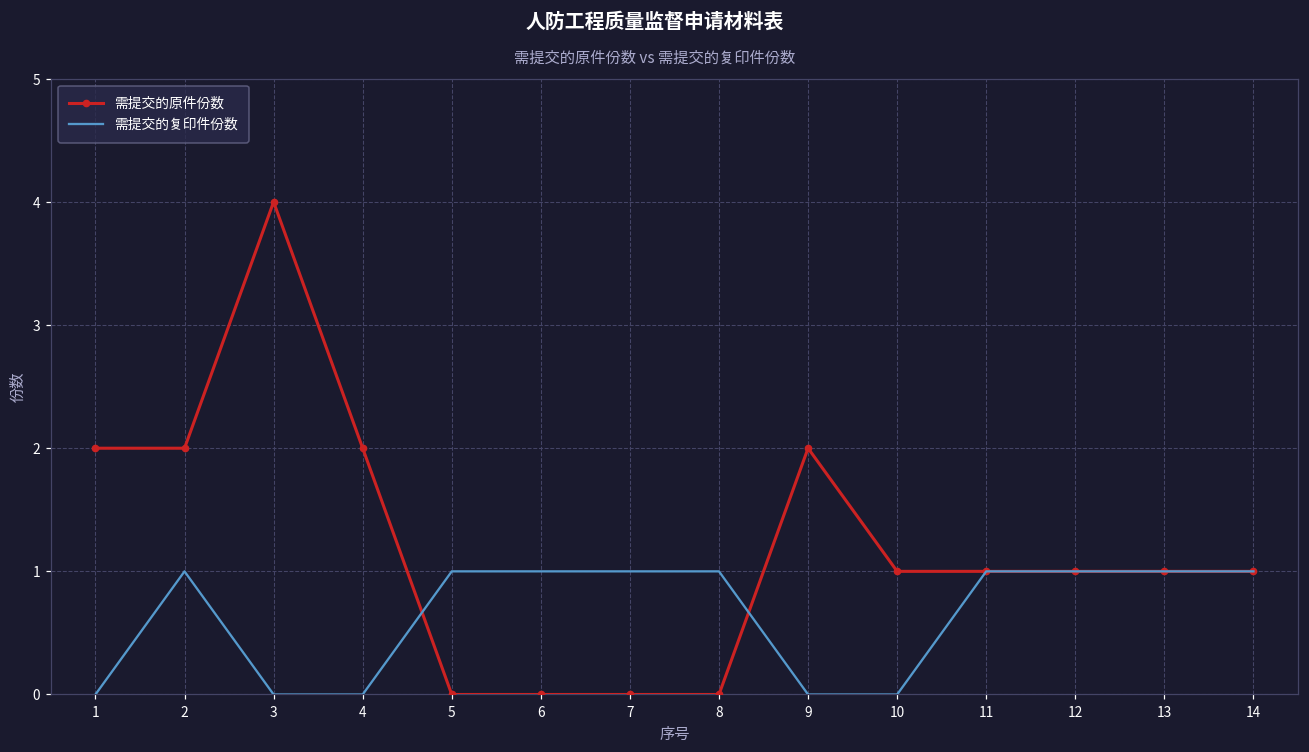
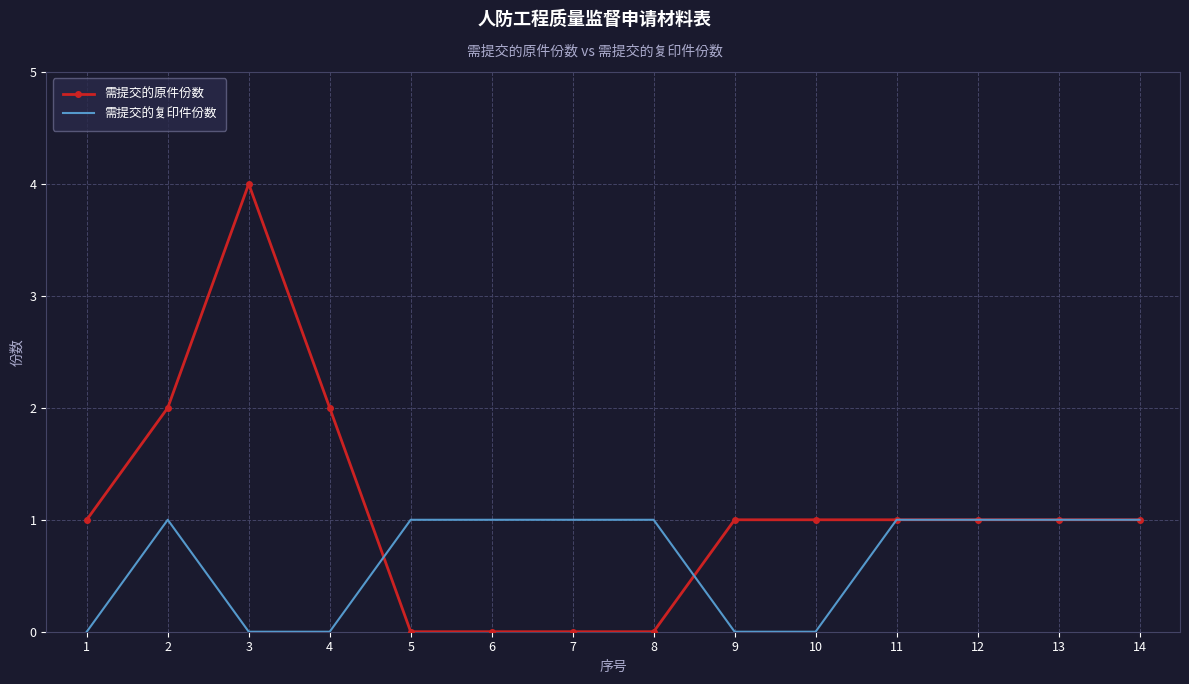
  {
    "需提交的原件份数": {
-     "1": 2,
+     "1": 1,
      "2": 2,
      "3": 4,
      "4": 2,
      "5": 0,
      "6": 0,
      "7": 0,
      "8": 0,
-     "9": 2,
+     "9": 1,
      "10": 1
    },
    "需提交的复印件份数": {
      "1": 0,
      "2": 1,
      "3": 0,
      "4": 0,
      "5": 1,
      "6": 1,
      "7": 1,
      "8": 1,
      "9": 0,
      "10": 0
    }
  }
